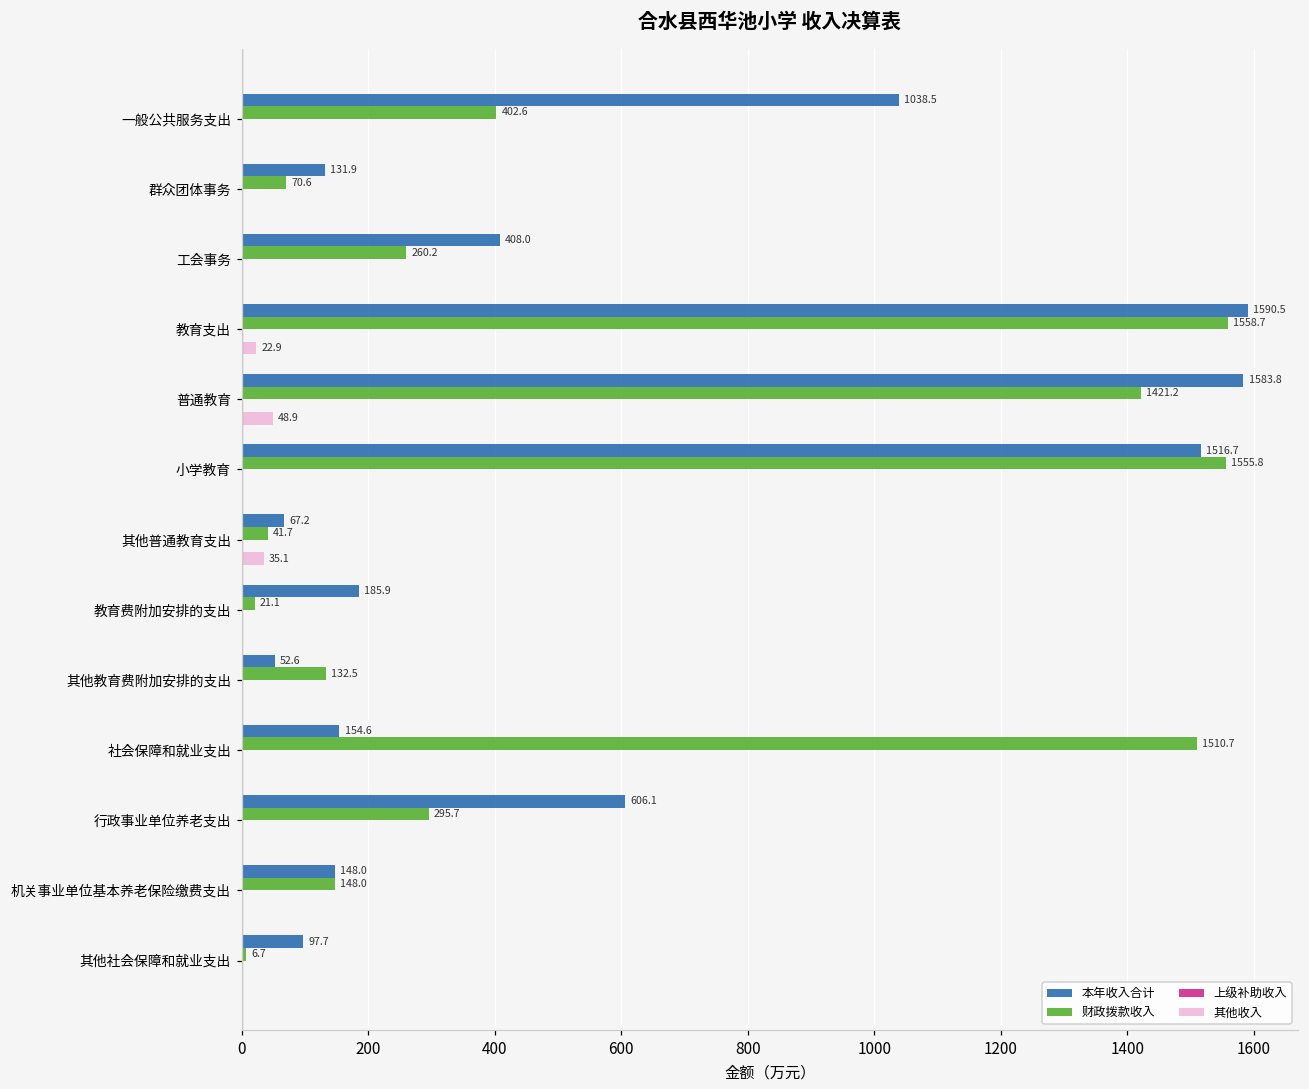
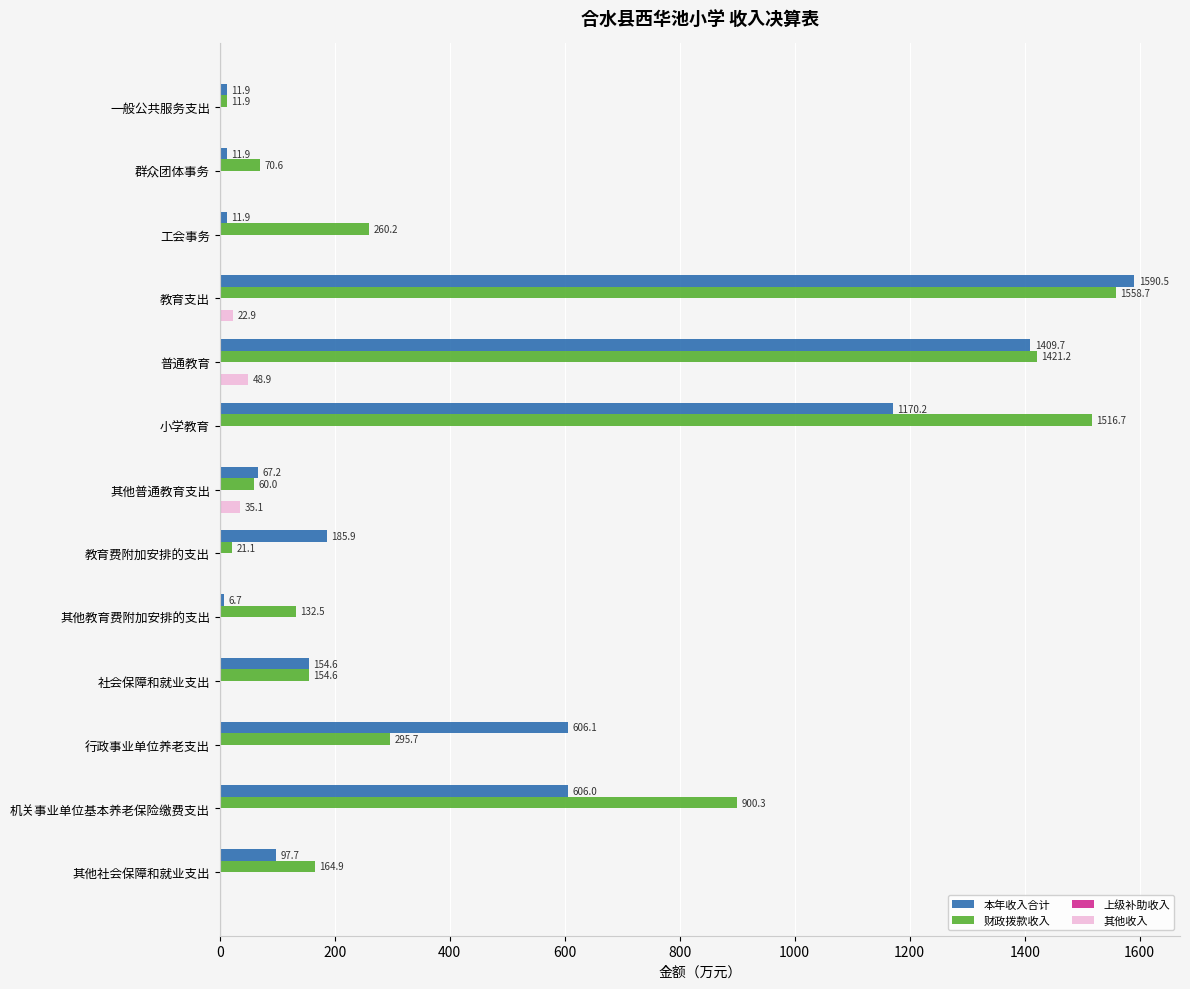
  {
    "本年收入合计": {
-     "一般公共服务支出": 1038.5,
-     "群众团体事务": 131.9,
-     "工会事务": 408.0,
+     "一般公共服务支出": 11.9,
+     "群众团体事务": 11.9,
+     "工会事务": 11.9,
      "教育支出": 1590.5,
-     "普通教育": 1583.8,
-     "小学教育": 1516.7,
+     "普通教育": 1409.7,
+     "小学教育": 1170.2,
      "其他普通教育支出": 67.2,
      "教育费附加安排的支出": 185.9,
-     "其他教育费附加安排的支出": 52.6,
+     "其他教育费附加安排的支出": 6.7,
      "社会保障和就业支出": 154.6,
      "行政事业单位养老支出": 606.1,
-     "机关事业单位基本养老保险缴费支出": 148.0,
+     "机关事业单位基本养老保险缴费支出": 606.0,
      "其他社会保障和就业支出": 97.7
    },
    "财政拨款收入": {
-     "一般公共服务支出": 402.6,
+     "一般公共服务支出": 11.9,
      "群众团体事务": 70.6,
      "工会事务": 260.2,
      "教育支出": 1558.7,
      "普通教育": 1421.2,
-     "小学教育": 1555.8,
-     "其他普通教育支出": 41.7,
+     "小学教育": 1516.7,
+     "其他普通教育支出": 60.0,
      "教育费附加安排的支出": 21.1,
      "其他教育费附加安排的支出": 132.5,
-     "社会保障和就业支出": 1510.7,
+     "社会保障和就业支出": 154.6,
      "行政事业单位养老支出": 295.7,
-     "机关事业单位基本养老保险缴费支出": 148.0,
-     "其他社会保障和就业支出": 6.7
+     "机关事业单位基本养老保险缴费支出": 900.3,
+     "其他社会保障和就业支出": 164.9
    },
    "上级补助收入": {
      "一般公共服务支出": 0,
      "群众团体事务": 0,
      "工会事务": 0,
      "教育支出": 0,
      "普通教育": 0,
      "小学教育": 0,
      "其他普通教育支出": 0,
      "教育费附加安排的支出": 0,
      "其他教育费附加安排的支出": 0,
      "社会保障和就业支出": 0,
      "行政事业单位养老支出": 0,
      "机关事业单位基本养老保险缴费支出": 0,
      "其他社会保障和就业支出": 0
    },
    "其他收入": {
      "教育支出": 22.9,
      "普通教育": 48.9,
      "其他普通教育支出": 35.1
    }
  }
